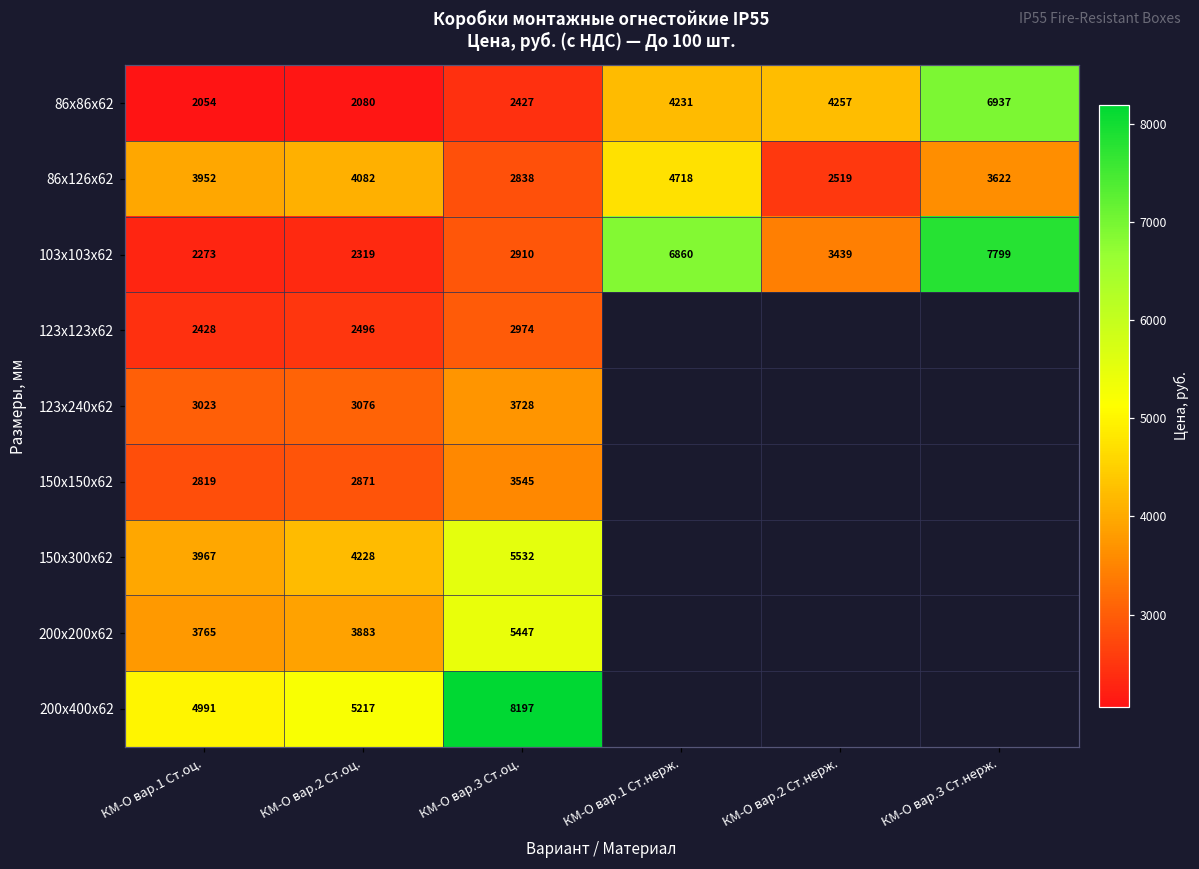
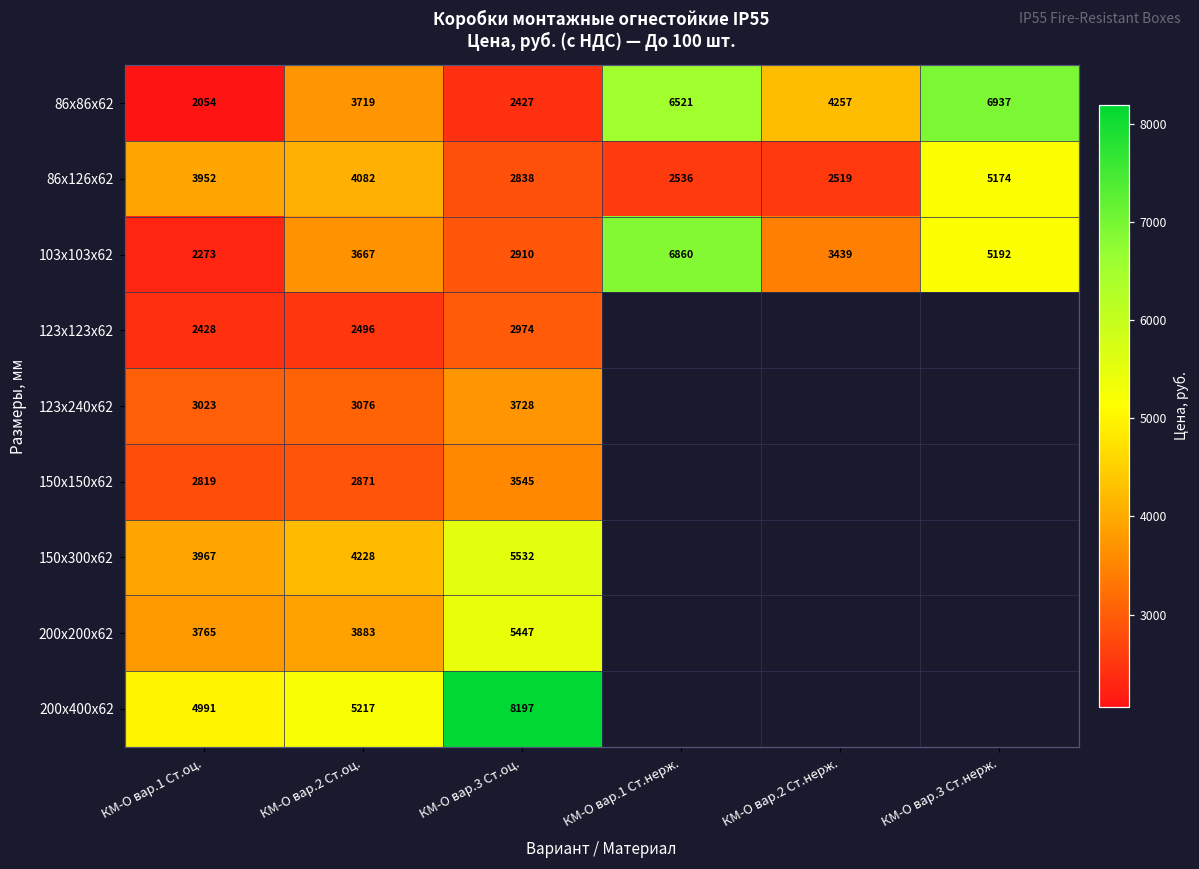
  {
    "86х86х62": {
      "КМ-О вар.1 Ст.оц.": 2054,
-     "КМ-О вар.2 Ст.оц.": 2080,
+     "КМ-О вар.2 Ст.оц.": 3719,
      "КМ-О вар.3 Ст.оц.": 2427,
-     "КМ-О вар.1 Ст.нерж.": 4231,
+     "КМ-О вар.1 Ст.нерж.": 6521,
      "КМ-О вар.2 Ст.нерж.": 4257,
      "КМ-О вар.3 Ст.нерж.": 6937
    },
    "86х126х62": {
      "КМ-О вар.1 Ст.оц.": 3952,
      "КМ-О вар.2 Ст.оц.": 4082,
      "КМ-О вар.3 Ст.оц.": 2838,
-     "КМ-О вар.1 Ст.нерж.": 4718,
+     "КМ-О вар.1 Ст.нерж.": 2536,
      "КМ-О вар.2 Ст.нерж.": 2519,
-     "КМ-О вар.3 Ст.нерж.": 3622
+     "КМ-О вар.3 Ст.нерж.": 5174
    },
    "103х103х62": {
      "КМ-О вар.1 Ст.оц.": 2273,
-     "КМ-О вар.2 Ст.оц.": 2319,
+     "КМ-О вар.2 Ст.оц.": 3667,
      "КМ-О вар.3 Ст.оц.": 2910,
      "КМ-О вар.1 Ст.нерж.": 6860,
      "КМ-О вар.2 Ст.нерж.": 3439,
-     "КМ-О вар.3 Ст.нерж.": 7799
+     "КМ-О вар.3 Ст.нерж.": 5192
    },
    "123х123х62": {
      "КМ-О вар.1 Ст.оц.": 2428,
      "КМ-О вар.2 Ст.оц.": 2496,
      "КМ-О вар.3 Ст.оц.": 2974
    },
    "123х240х62": {
      "КМ-О вар.1 Ст.оц.": 3023,
      "КМ-О вар.2 Ст.оц.": 3076,
      "КМ-О вар.3 Ст.оц.": 3728
    },
    "150х150х62": {
      "КМ-О вар.1 Ст.оц.": 2819,
      "КМ-О вар.2 Ст.оц.": 2871,
      "КМ-О вар.3 Ст.оц.": 3545
    },
    "150х300х62": {
      "КМ-О вар.1 Ст.оц.": 3967,
      "КМ-О вар.2 Ст.оц.": 4228,
      "КМ-О вар.3 Ст.оц.": 5532
    },
    "200х200х62": {
      "КМ-О вар.1 Ст.оц.": 3765,
      "КМ-О вар.2 Ст.оц.": 3883,
      "КМ-О вар.3 Ст.оц.": 5447
    },
    "200х400х62": {
      "КМ-О вар.1 Ст.оц.": 4991,
      "КМ-О вар.2 Ст.оц.": 5217,
      "КМ-О вар.3 Ст.оц.": 8197
    }
  }
